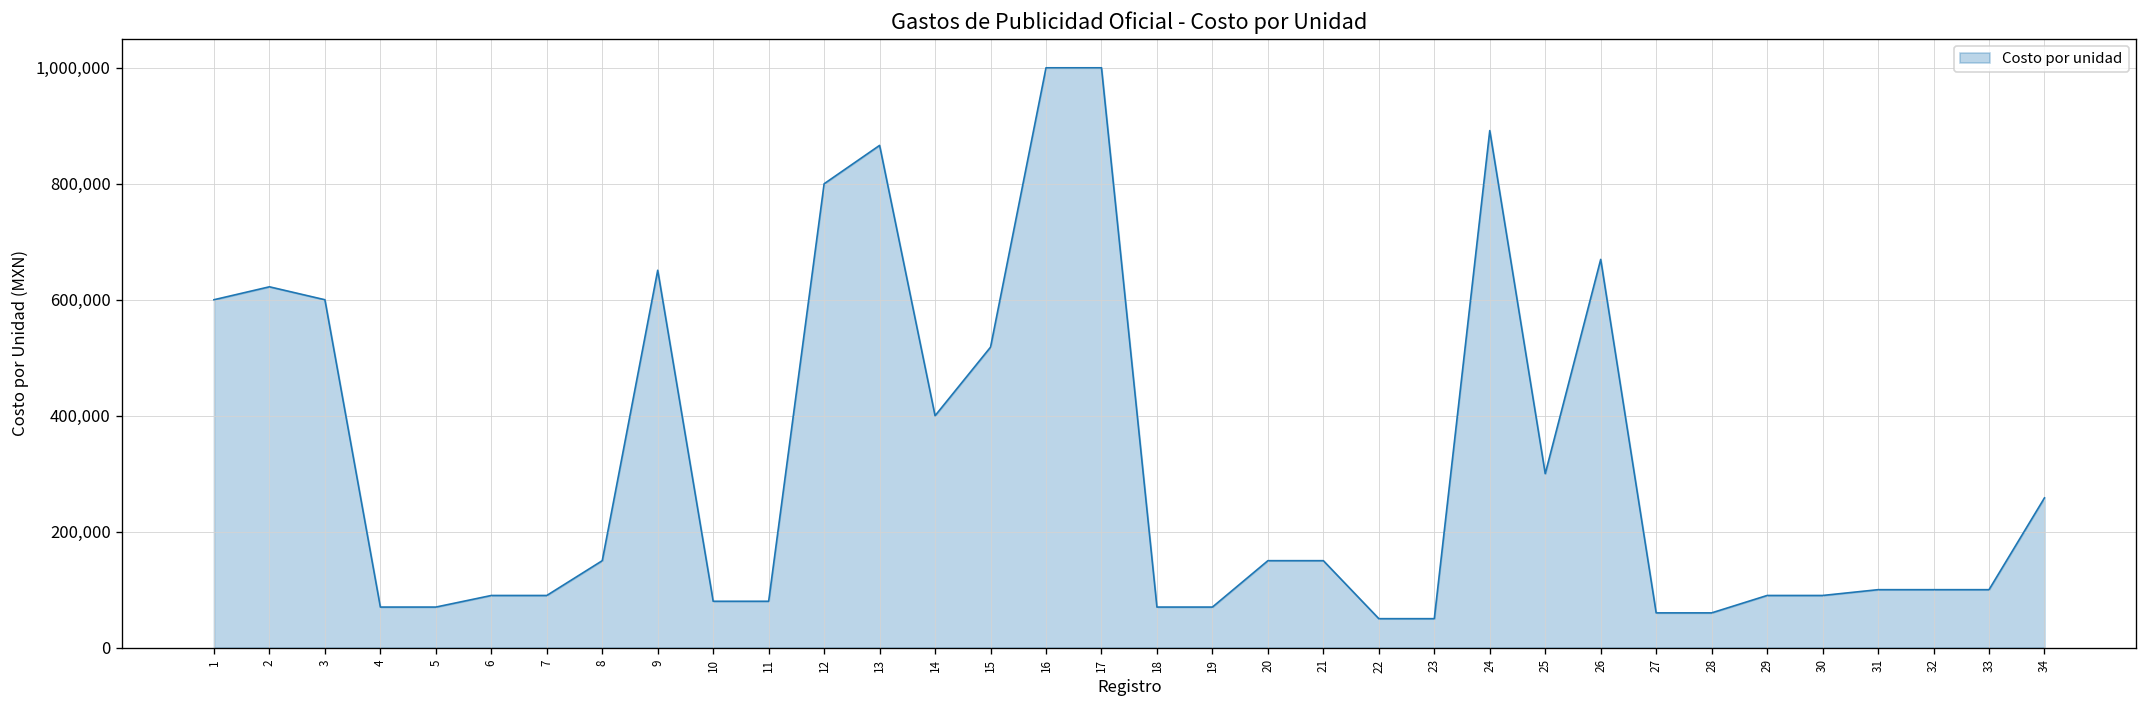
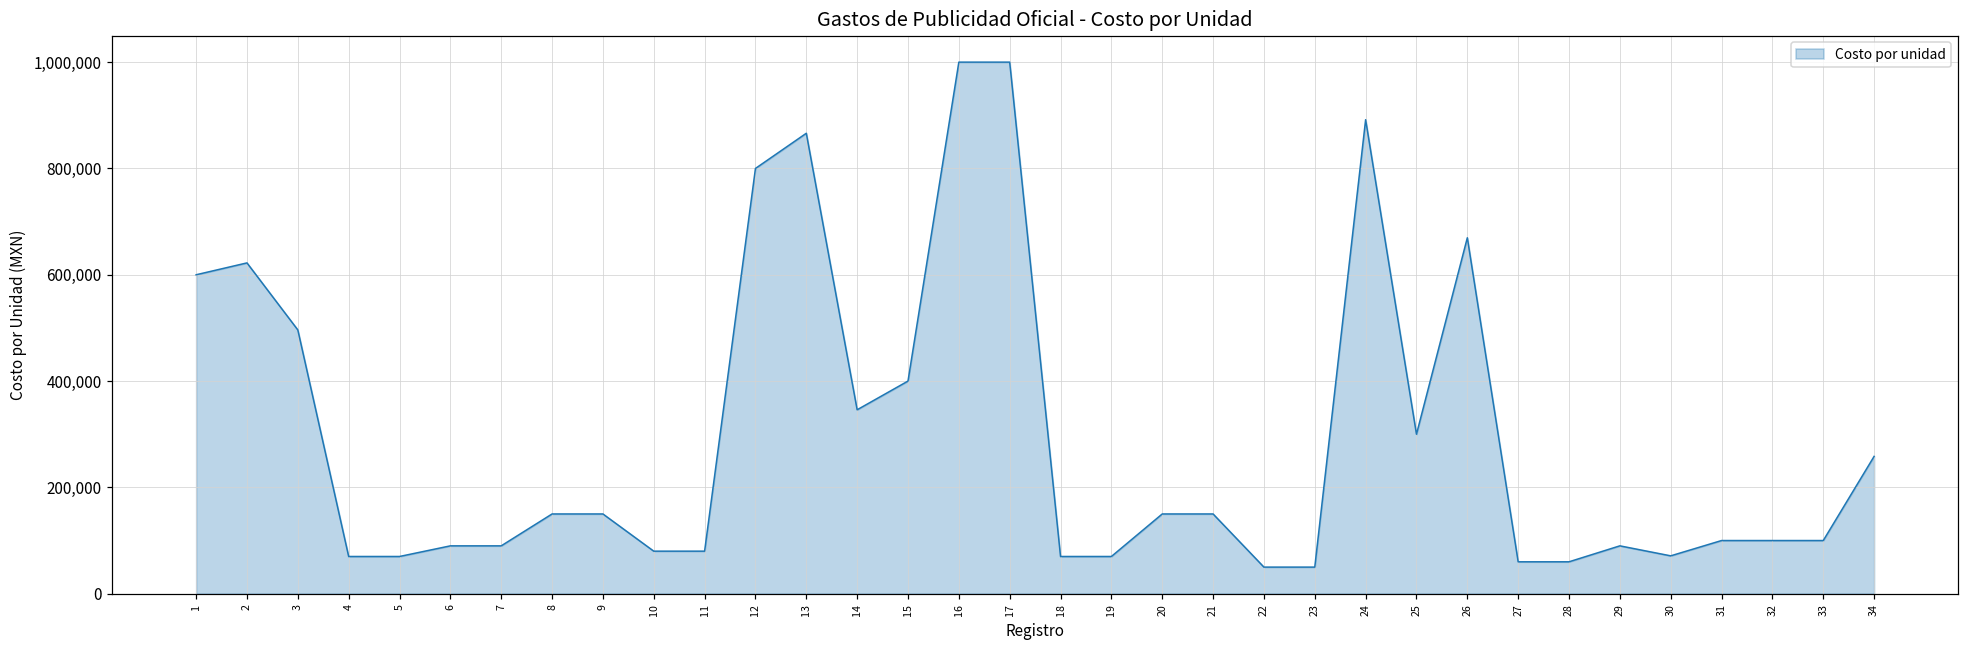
  {
    "1": "600,000",
    "2": "620,000",
-   "3": "600,000",
+   "3": "500,000",
    "4": "70,000",
    "5": "70,000",
    "6": "90,000",
    "7": "90,000",
    "8": "150,000",
-   "9": "650,000",
+   "9": "150,000",
    "10": "80,000",
    "11": "80,000",
    "12": "800,000",
    "13": "870,000",
-   "14": "400,000",
-   "15": "520,000",
+   "14": "350,000",
+   "15": "400,000",
    "16": "1,000,000",
    "17": "1,000,000",
    "18": "70,000",
    "19": "70,000",
    "20": "150,000",
    "21": "150,000",
    "22": "50,000",
    "23": "50,000",
    "24": "890,000",
    "25": "300,000",
    "26": "670,000",
    "27": "60,000",
    "28": "60,000",
    "29": "90,000",
-   "30": "90,000",
+   "30": "70,000",
    "31": "100,000",
    "32": "100,000",
    "33": "100,000",
    "34": "260,000"
  }
